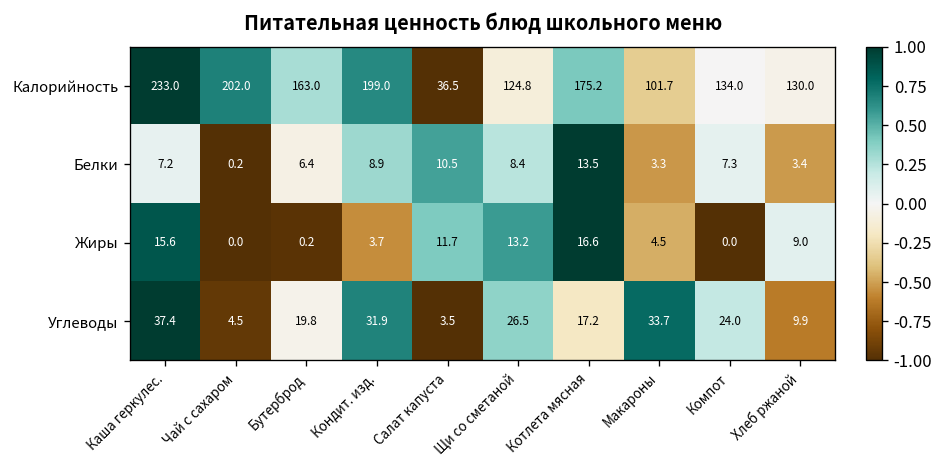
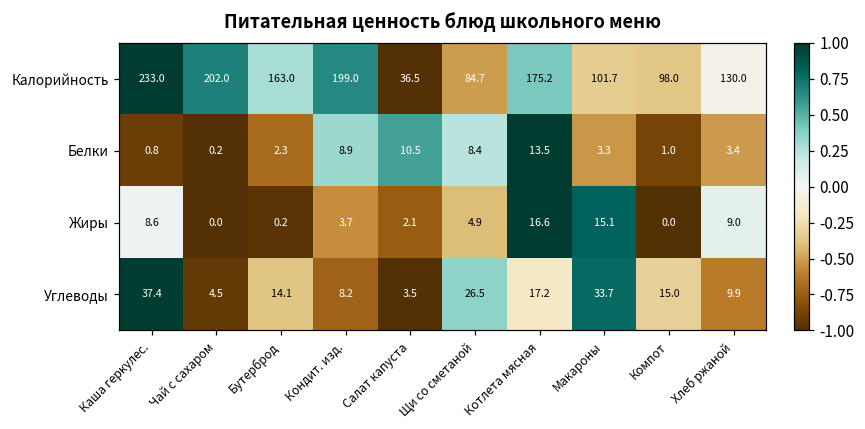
  {
    "Калорийность": {
      "Каша геркулес.": 233.0,
      "Чай с сахаром": 202.0,
      "Бутерброд": 163.0,
      "Кондит. изд.": 199.0,
      "Салат капуста": 36.5,
-     "Щи со сметаной": 124.8,
+     "Щи со сметаной": 84.7,
      "Котлета мясная": 175.2,
      "Макароны": 101.7,
-     "Компот": 134.0,
+     "Компот": 98.0,
      "Хлеб ржаной": 130.0
    },
    "Белки": {
-     "Каша геркулес.": 7.2,
+     "Каша геркулес.": 0.8,
      "Чай с сахаром": 0.2,
-     "Бутерброд": 6.4,
+     "Бутерброд": 2.3,
      "Кондит. изд.": 8.9,
      "Салат капуста": 10.5,
      "Щи со сметаной": 8.4,
      "Котлета мясная": 13.5,
      "Макароны": 3.3,
-     "Компот": 7.3,
+     "Компот": 1.0,
      "Хлеб ржаной": 3.4
    },
    "Жиры": {
-     "Каша геркулес.": 15.6,
+     "Каша геркулес.": 8.6,
      "Чай с сахаром": 0.0,
      "Бутерброд": 0.2,
      "Кондит. изд.": 3.7,
-     "Салат капуста": 11.7,
-     "Щи со сметаной": 13.2,
+     "Салат капуста": 2.1,
+     "Щи со сметаной": 4.9,
      "Котлета мясная": 16.6,
-     "Макароны": 4.5,
+     "Макароны": 15.1,
      "Компот": 0.0,
      "Хлеб ржаной": 9.0
    },
    "Углеводы": {
      "Каша геркулес.": 37.4,
      "Чай с сахаром": 4.5,
-     "Бутерброд": 19.8,
-     "Кондит. изд.": 31.9,
+     "Бутерброд": 14.1,
+     "Кондит. изд.": 8.2,
      "Салат капуста": 3.5,
      "Щи со сметаной": 26.5,
      "Котлета мясная": 17.2,
      "Макароны": 33.7,
-     "Компот": 24.0,
+     "Компот": 15.0,
      "Хлеб ржаной": 9.9
    }
  }
